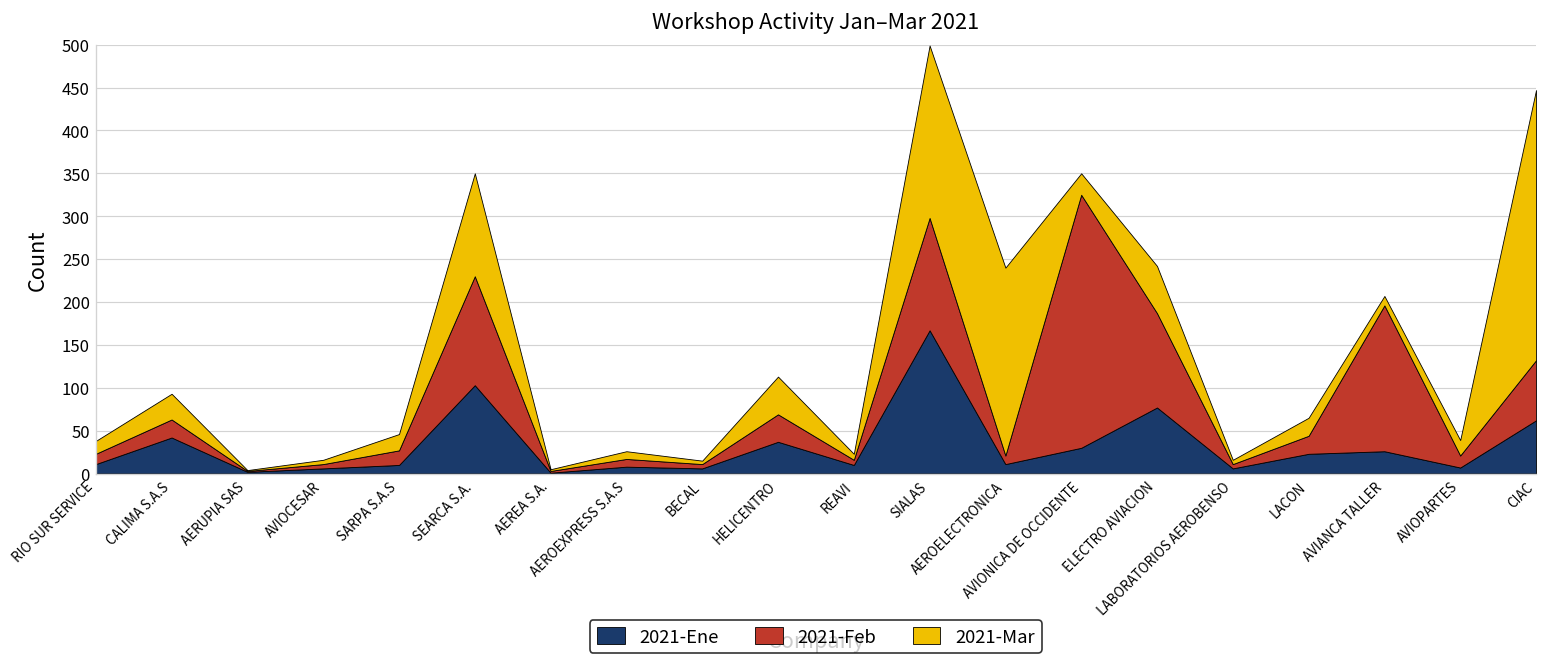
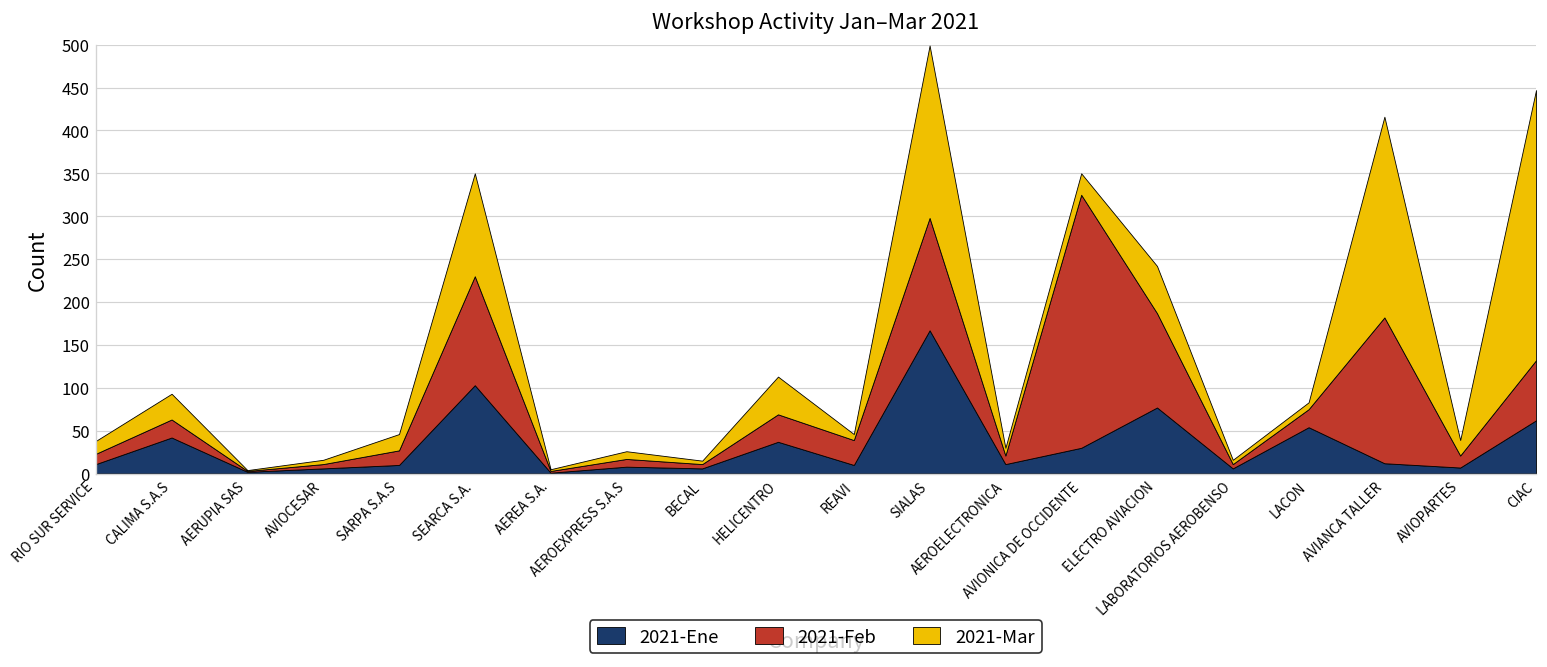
  {
    "2021-Ene": {
-     "LACON": 20,
-     "AVIANCA TALLER": 30
+     "LACON": 50,
+     "AVIANCA TALLER": 10
    },
    "2021-Feb": {
-     "REAVI": 10
+     "REAVI": 30
    },
    "2021-Mar": {
      "RIO SUR SERVICE": 20,
      "CALIMA S.A.S": 30,
      "AVIOCESAR": 10,
      "SARPA S.A.S": 20,
      "SEARCA S.A.": 120,
      "AEROEXPRESS S.A.S": 10,
      "BECAL": 0,
      "HELICENTRO": 40,
      "REAVI": 10,
      "SIALAS": 200,
-     "AEROELECTRONICA": 220,
+     "AEROELECTRONICA": 10,
      "AVIONICA DE OCCIDENTE": 30,
      "ELECTRO AVIACION": 60,
      "LABORATORIOS AEROBENSO": 10,
-     "LACON": 20,
-     "AVIANCA TALLER": 10,
+     "LACON": 10,
+     "AVIANCA TALLER": 230,
      "AVIOPARTES": 20,
      "CIAC": 320
    }
  }
